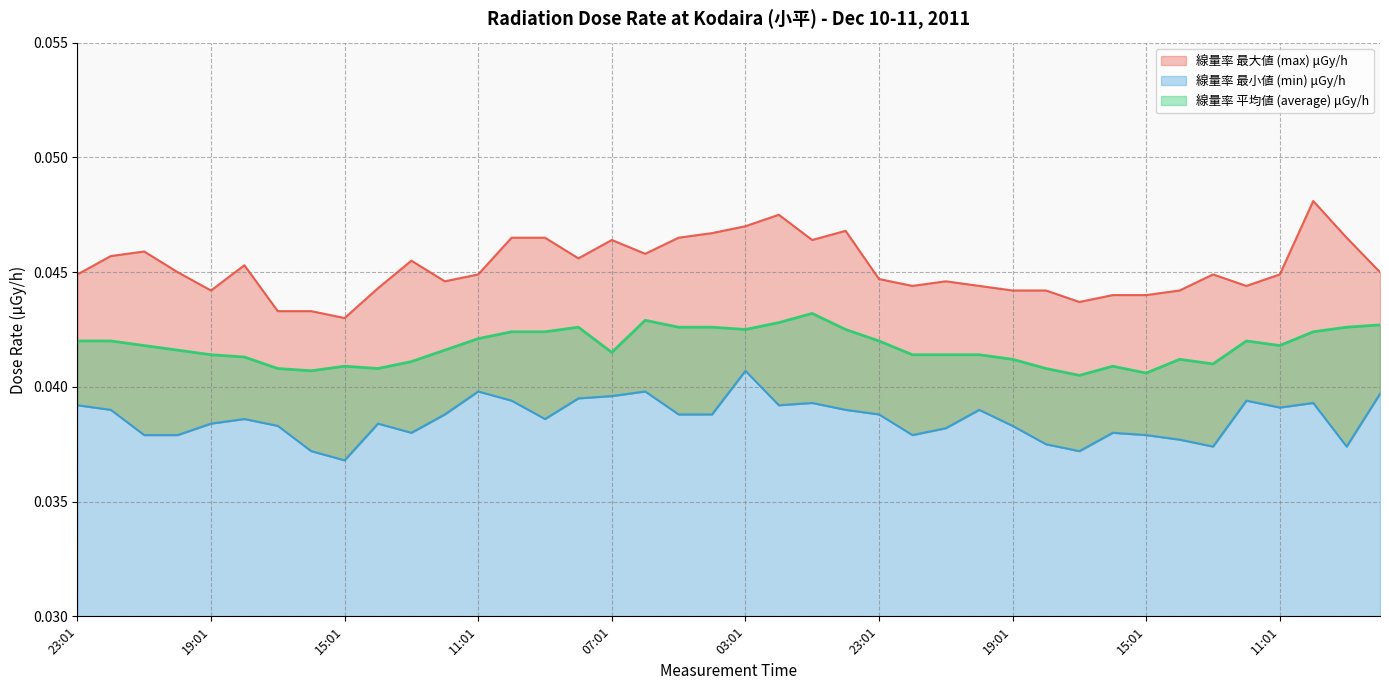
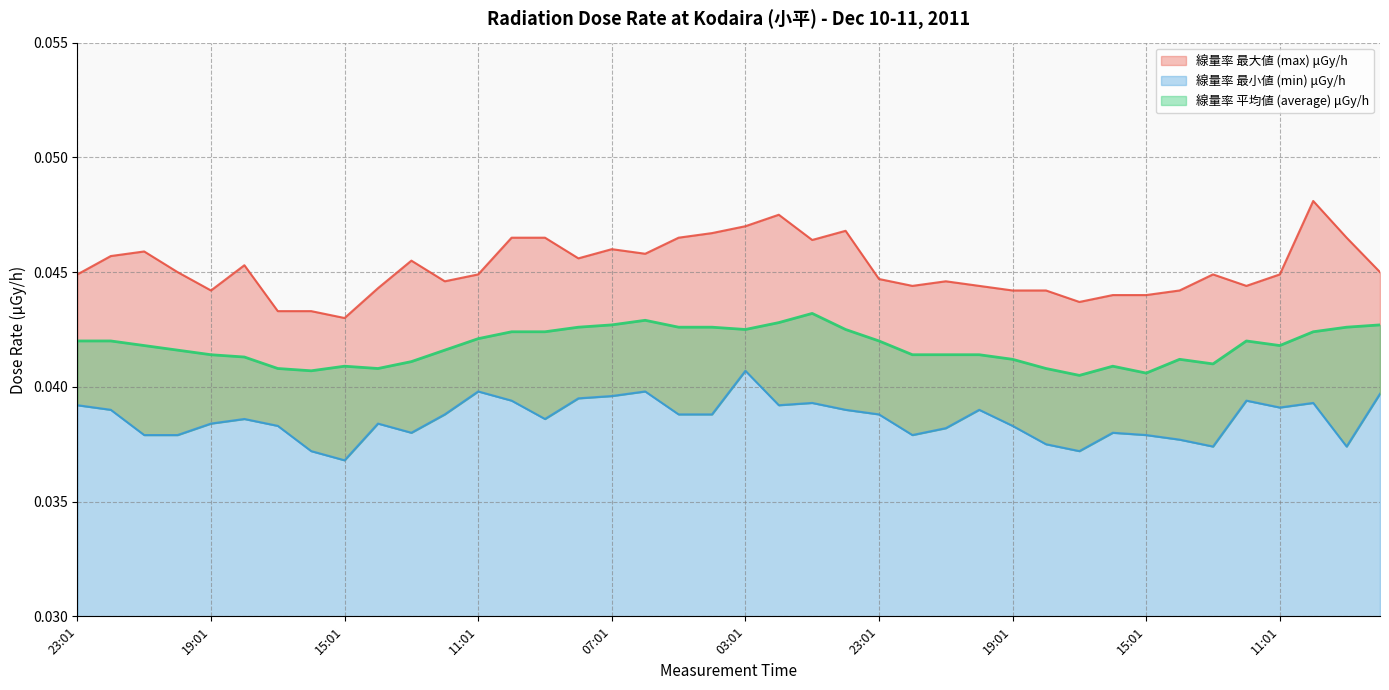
  {
    "線量率 最大値 (max) μGy/h": {
-     "07:01": 0.0464,
+     "07:01": 0.0460,
      "03:01": 0.0470
    },
    "線量率 最小値 (min) μGy/h": {
      "07:01": 0.0396,
      "03:01": 0.0407
    },
    "線量率 平均値 (average) μGy/h": {
-     "07:01": 0.0415,
+     "07:01": 0.0427,
      "03:01": 0.0425
    }
  }
